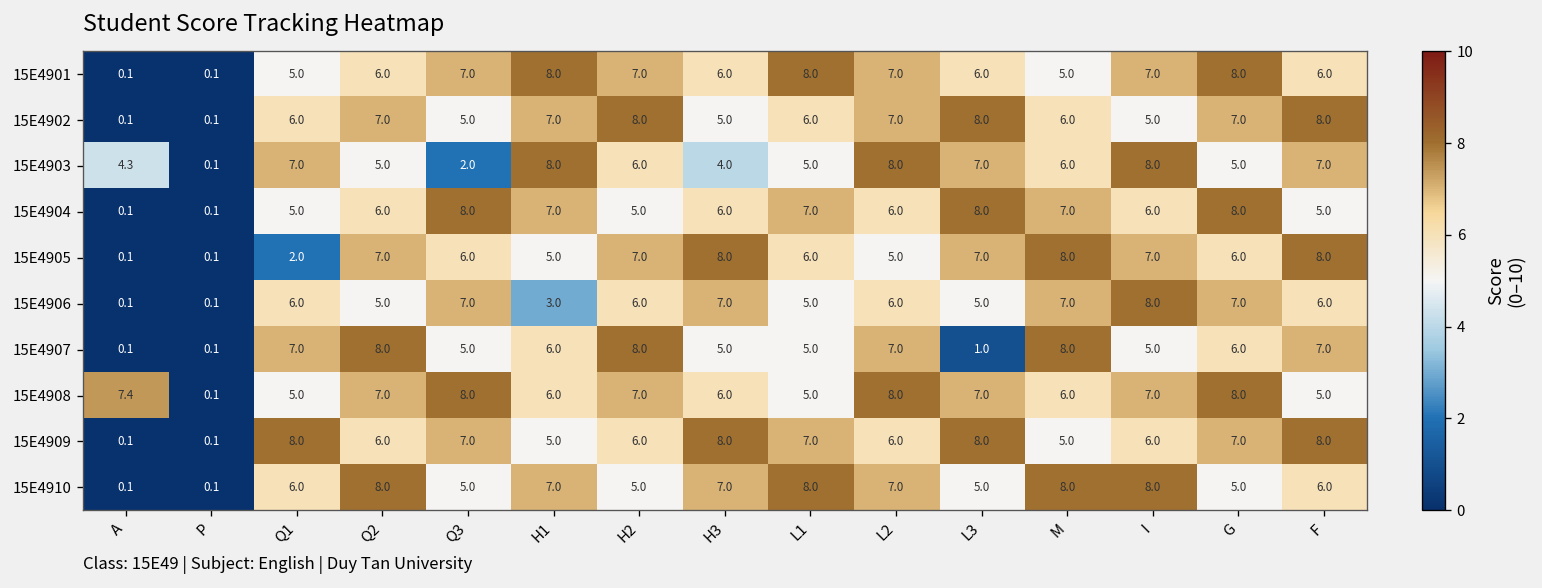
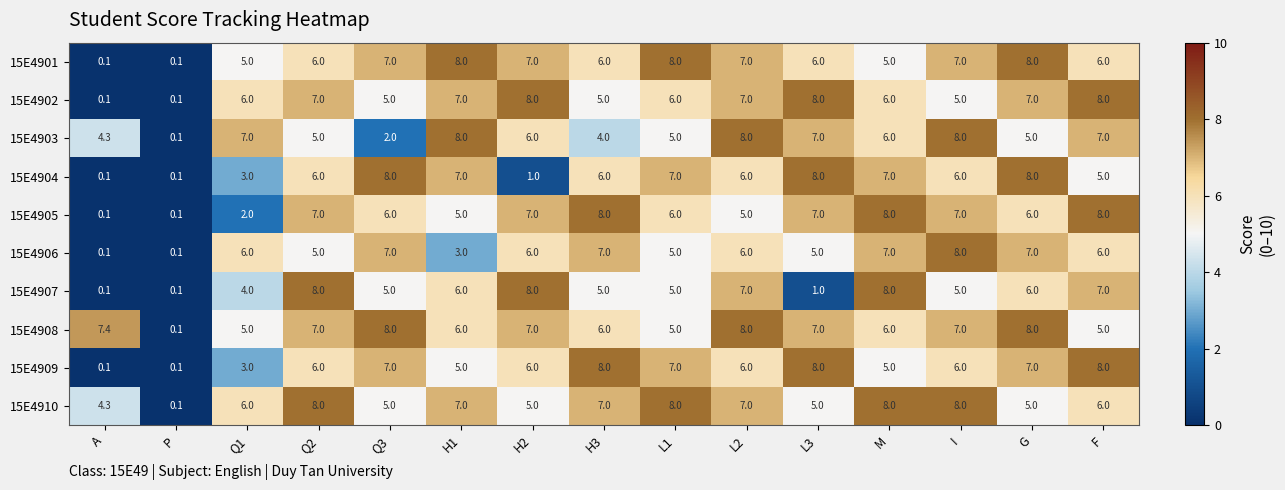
  {
    "15E4901": {
      "A": 0.1,
      "P": 0.1,
      "Q1": 5.0,
      "Q2": 6.0,
      "Q3": 7.0,
      "H1": 8.0,
      "H2": 7.0,
      "H3": 6.0,
      "L1": 8.0,
      "L2": 7.0,
      "L3": 6.0,
      "M": 5.0,
      "I": 7.0,
      "G": 8.0,
      "F": 6.0
    },
    "15E4902": {
      "A": 0.1,
      "P": 0.1,
      "Q1": 6.0,
      "Q2": 7.0,
      "Q3": 5.0,
      "H1": 7.0,
      "H2": 8.0,
      "H3": 5.0,
      "L1": 6.0,
      "L2": 7.0,
      "L3": 8.0,
      "M": 6.0,
      "I": 5.0,
      "G": 7.0,
      "F": 8.0
    },
    "15E4903": {
      "A": 4.3,
      "P": 0.1,
      "Q1": 7.0,
      "Q2": 5.0,
      "Q3": 2.0,
      "H1": 8.0,
      "H2": 6.0,
      "H3": 4.0,
      "L1": 5.0,
      "L2": 8.0,
      "L3": 7.0,
      "M": 6.0,
      "I": 8.0,
      "G": 5.0,
      "F": 7.0
    },
    "15E4904": {
      "A": 0.1,
      "P": 0.1,
-     "Q1": 5.0,
+     "Q1": 3.0,
      "Q2": 6.0,
      "Q3": 8.0,
      "H1": 7.0,
-     "H2": 5.0,
+     "H2": 1.0,
      "H3": 6.0,
      "L1": 7.0,
      "L2": 6.0,
      "L3": 8.0,
      "M": 7.0,
      "I": 6.0,
      "G": 8.0,
      "F": 5.0
    },
    "15E4905": {
      "A": 0.1,
      "P": 0.1,
      "Q1": 2.0,
      "Q2": 7.0,
      "Q3": 6.0,
      "H1": 5.0,
      "H2": 7.0,
      "H3": 8.0,
      "L1": 6.0,
      "L2": 5.0,
      "L3": 7.0,
      "M": 8.0,
      "I": 7.0,
      "G": 6.0,
      "F": 8.0
    },
    "15E4906": {
      "A": 0.1,
      "P": 0.1,
      "Q1": 6.0,
      "Q2": 5.0,
      "Q3": 7.0,
      "H1": 3.0,
      "H2": 6.0,
      "H3": 7.0,
      "L1": 5.0,
      "L2": 6.0,
      "L3": 5.0,
      "M": 7.0,
      "I": 8.0,
      "G": 7.0,
      "F": 6.0
    },
    "15E4907": {
      "A": 0.1,
      "P": 0.1,
-     "Q1": 7.0,
+     "Q1": 4.0,
      "Q2": 8.0,
      "Q3": 5.0,
      "H1": 6.0,
      "H2": 8.0,
      "H3": 5.0,
      "L1": 5.0,
      "L2": 7.0,
      "L3": 1.0,
      "M": 8.0,
      "I": 5.0,
      "G": 6.0,
      "F": 7.0
    },
    "15E4908": {
      "A": 7.4,
      "P": 0.1,
      "Q1": 5.0,
      "Q2": 7.0,
      "Q3": 8.0,
      "H1": 6.0,
      "H2": 7.0,
      "H3": 6.0,
      "L1": 5.0,
      "L2": 8.0,
      "L3": 7.0,
      "M": 6.0,
      "I": 7.0,
      "G": 8.0,
      "F": 5.0
    },
    "15E4909": {
      "A": 0.1,
      "P": 0.1,
-     "Q1": 8.0,
+     "Q1": 3.0,
      "Q2": 6.0,
      "Q3": 7.0,
      "H1": 5.0,
      "H2": 6.0,
      "H3": 8.0,
      "L1": 7.0,
      "L2": 6.0,
      "L3": 8.0,
      "M": 5.0,
      "I": 6.0,
      "G": 7.0,
      "F": 8.0
    },
    "15E4910": {
-     "A": 0.1,
+     "A": 4.3,
      "P": 0.1,
      "Q1": 6.0,
      "Q2": 8.0,
      "Q3": 5.0,
      "H1": 7.0,
      "H2": 5.0,
      "H3": 7.0,
      "L1": 8.0,
      "L2": 7.0,
      "L3": 5.0,
      "M": 8.0,
      "I": 8.0,
      "G": 5.0,
      "F": 6.0
    }
  }
